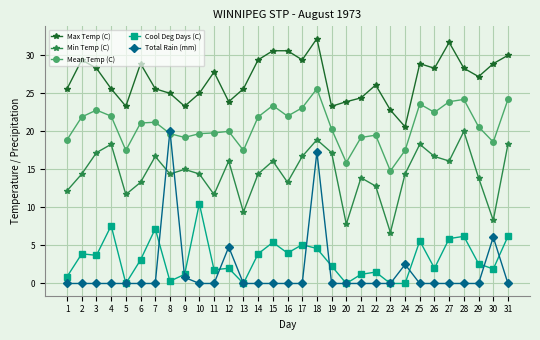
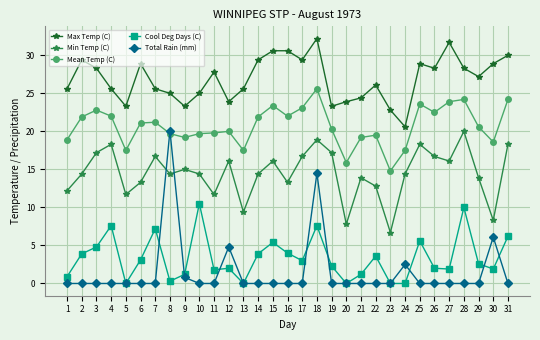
  {
    "Cool Deg Days (C)": {
      "1": 1,
      "2": 4,
-     "3": 4,
+     "3": 5,
      "4": 8,
      "6": 3,
      "7": 7,
      "8": 0,
      "9": 1,
      "10": 11,
      "11": 2,
      "12": 2,
      "14": 4,
      "15": 5,
      "16": 4,
-     "17": 5,
-     "18": 5,
+     "17": 3,
+     "18": 8,
      "19": 2,
      "21": 1,
-     "22": 2,
+     "22": 4,
      "24": 0,
      "25": 6,
      "26": 2,
-     "27": 6,
-     "28": 6,
+     "27": 2,
+     "28": 10,
      "29": 3,
      "30": 2,
      "31": 6
    },
    "Total Rain (mm)": {
      "1": 0,
      "2": 0,
      "3": 0,
      "4": 0,
      "6": 0,
      "7": 0,
      "8": 20,
      "9": 1,
      "10": 0,
      "11": 0,
      "12": 5,
      "14": 0,
      "15": 0,
      "16": 0,
      "17": 0,
-     "18": 17,
+     "18": 15,
      "19": 0,
      "21": 0,
      "22": 0,
      "24": 3,
      "25": 0,
      "26": 0,
      "27": 0,
      "28": 0,
      "29": 0,
      "30": 6,
      "31": 0
    }
  }
